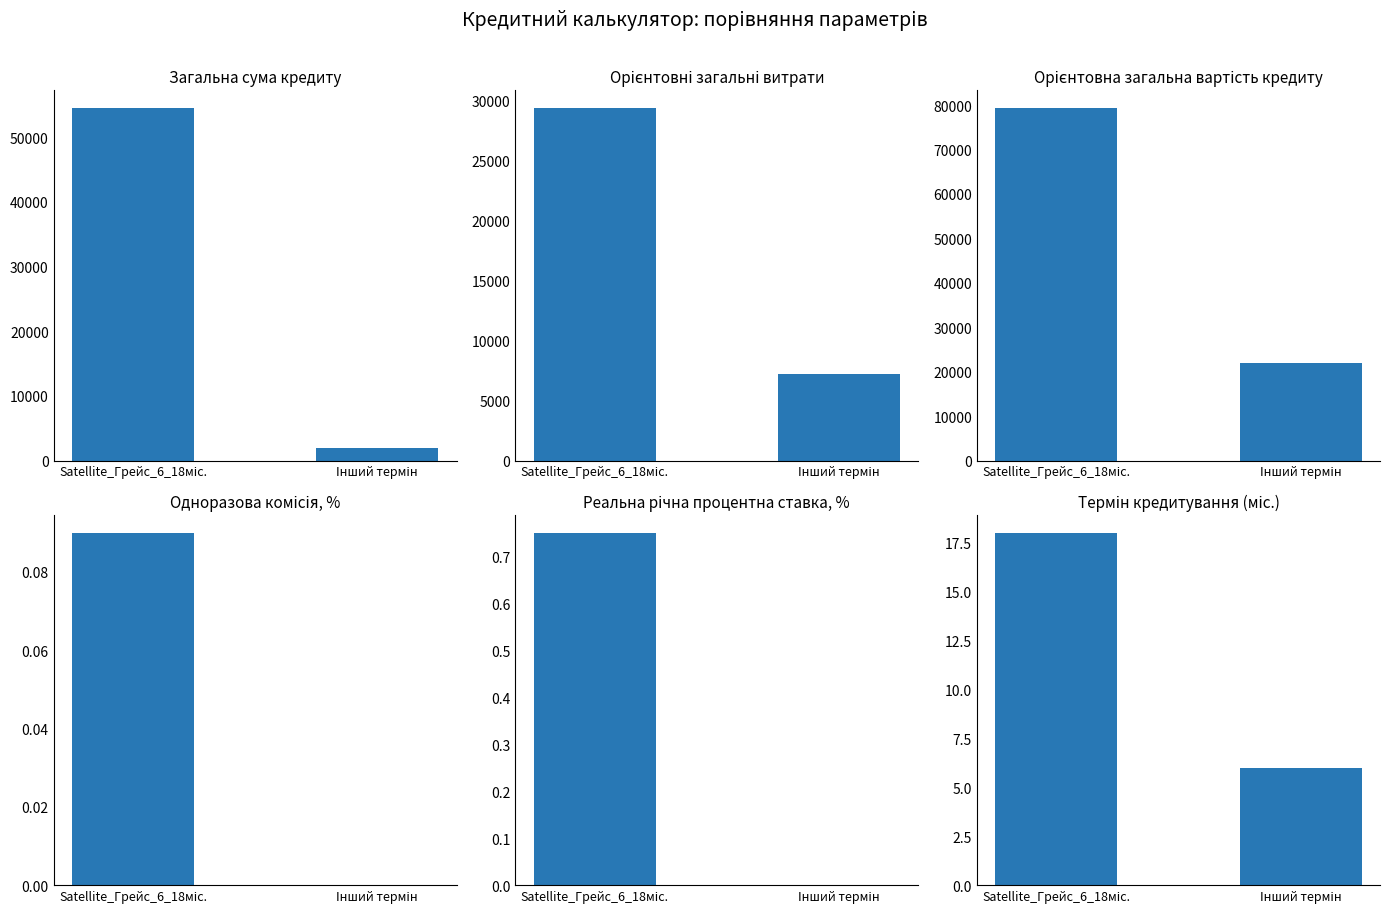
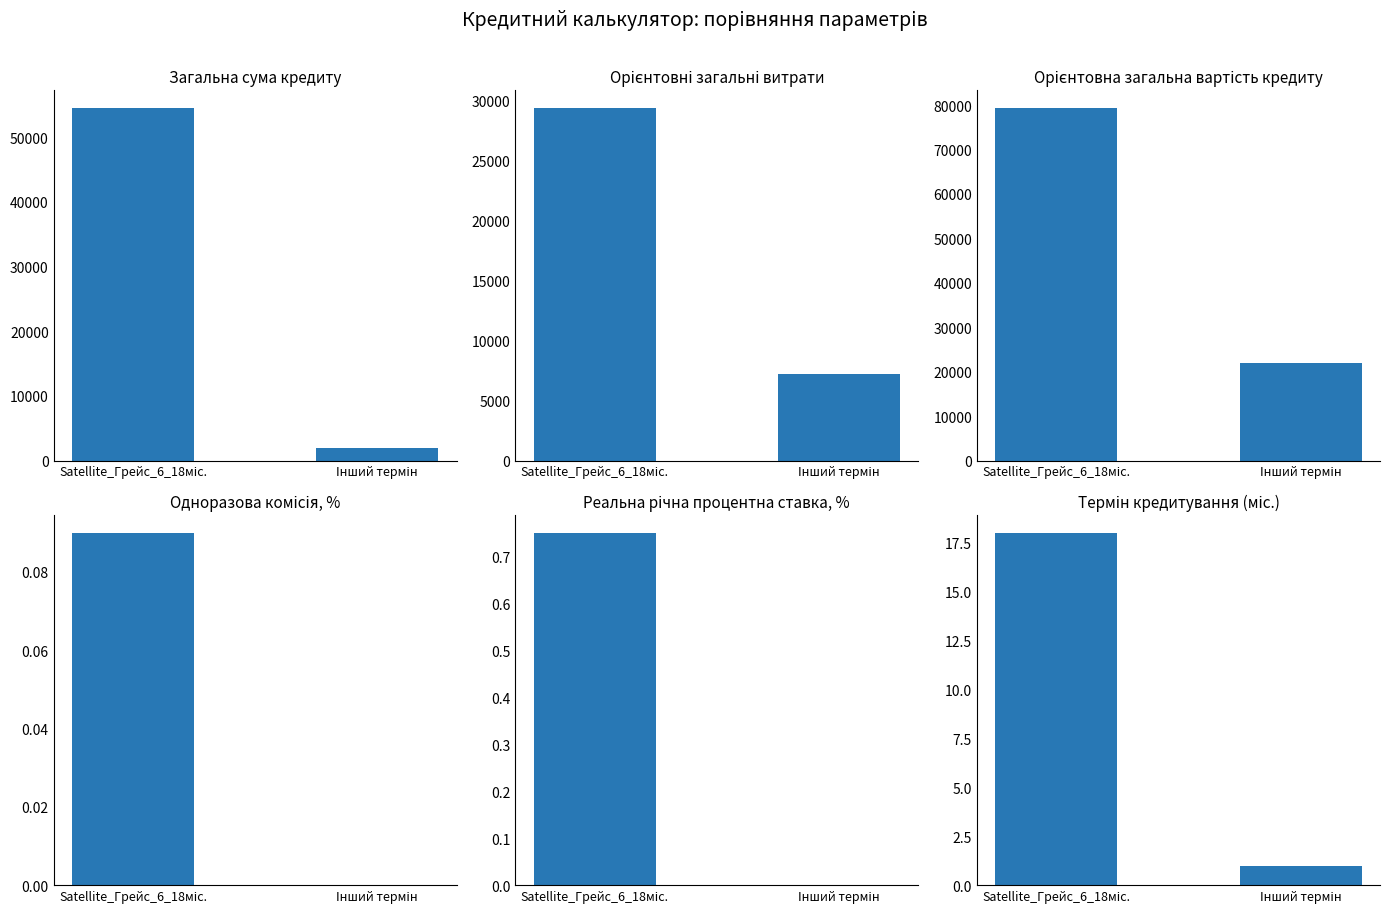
  {
    "Загальна сума кредиту": {
      "Satellite_Грейс_6_18міс.": 55000,
      "Інший термін": 2000
    },
    "Орієнтовні загальні витрати": {
      "Satellite_Грейс_6_18міс.": 29400,
      "Інший термін": 7200
    },
    "Орієнтовна загальна вартість кредиту": {
      "Satellite_Грейс_6_18міс.": 79000,
      "Інший термін": 22000
    },
    "Одноразова комісія, %": {
      "Satellite_Грейс_6_18міс.": 0.090,
      "Інший термін": 0.000
    },
    "Реальна річна процентна ставка, %": {
      "Satellite_Грейс_6_18міс.": 0.75,
      "Інший термін": 0.00
    },
    "Термін кредитування (міс.)": {
      "Satellite_Грейс_6_18міс.": 18,
-     "Інший термін": 6
+     "Інший термін": 1
    }
  }
